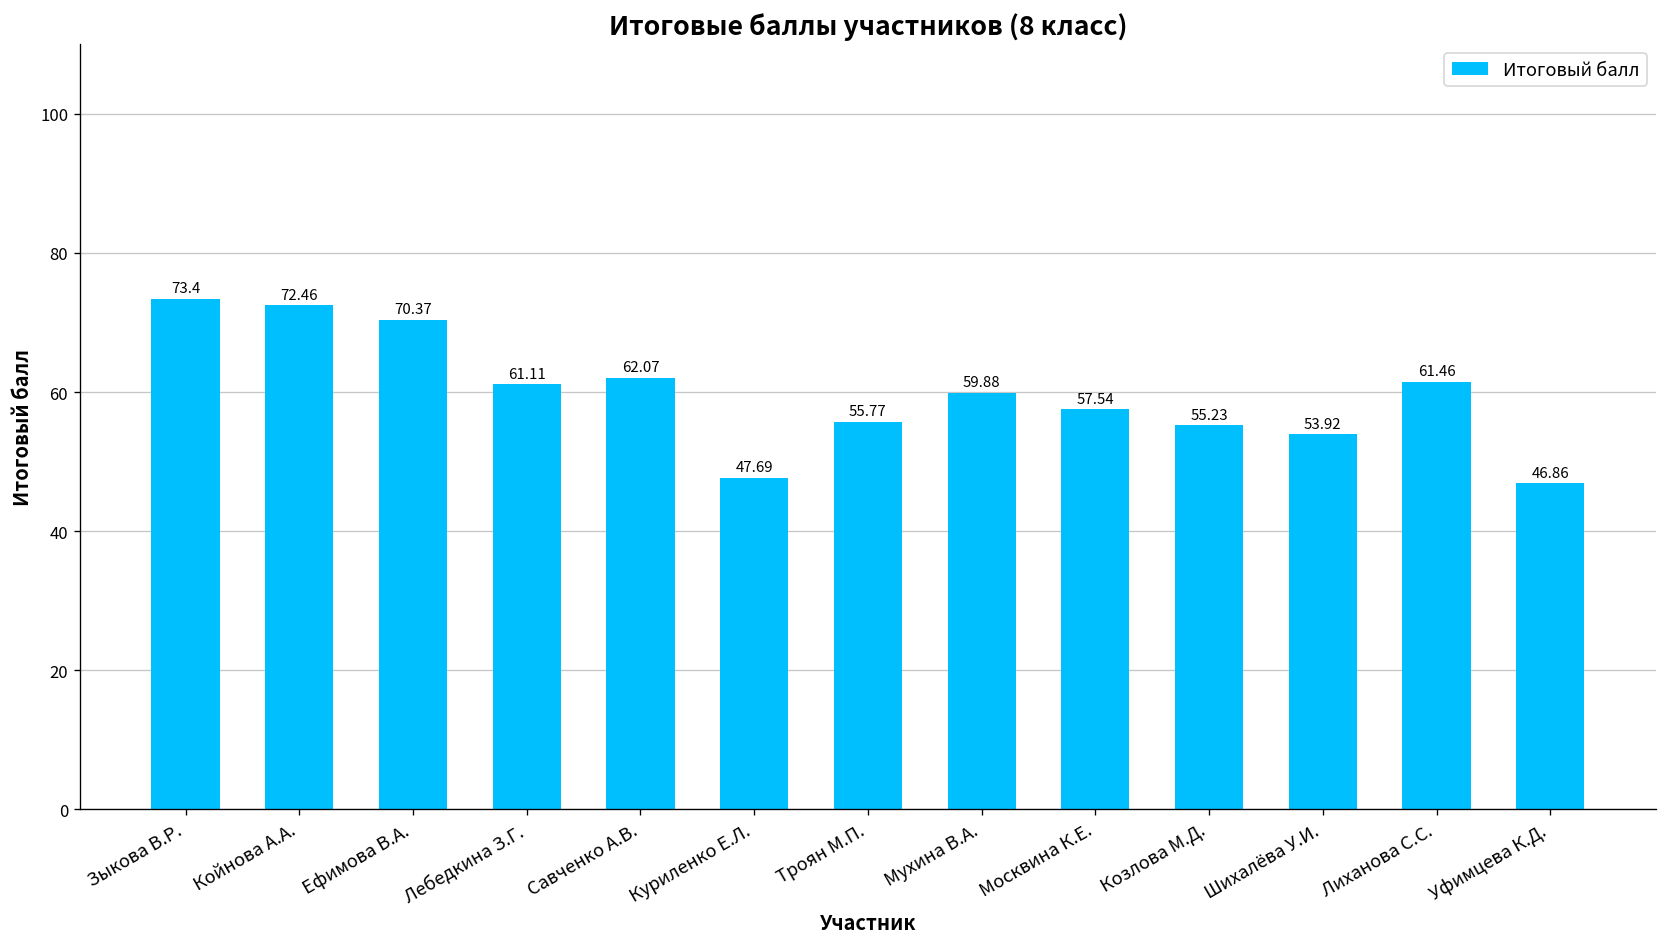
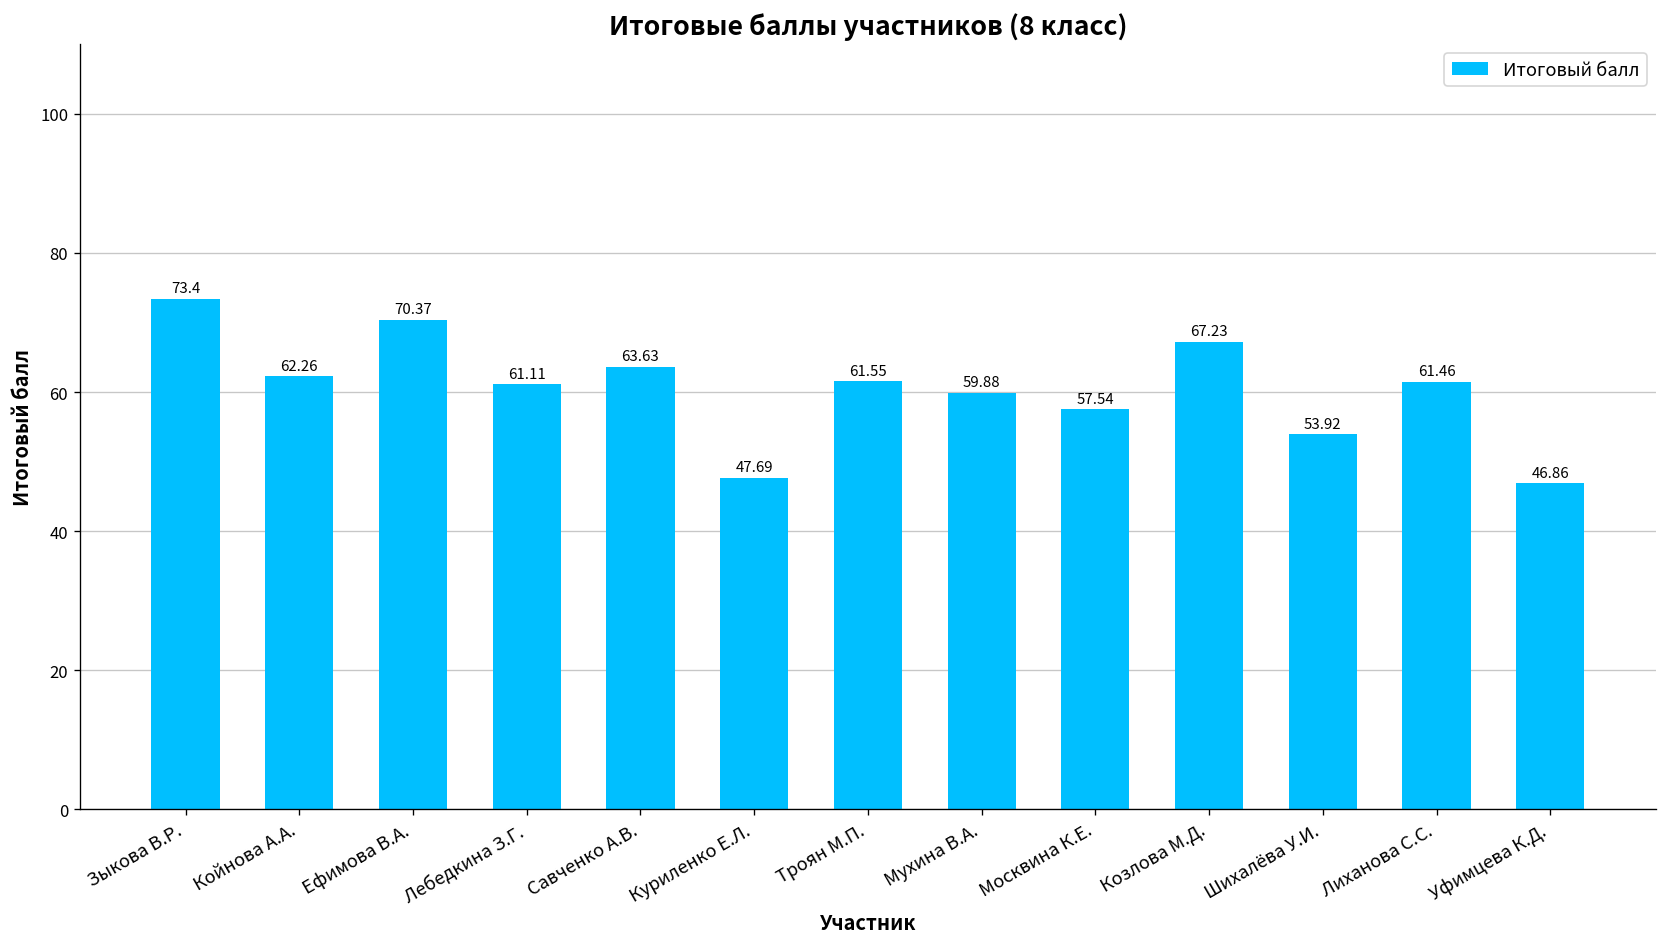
  {
    "Зыкова В.Р.": 73.4,
-   "Койнова А.А.": 72.46,
+   "Койнова А.А.": 62.26,
    "Ефимова В.А.": 70.37,
    "Лебедкина З.Г.": 61.11,
-   "Савченко А.В.": 62.07,
+   "Савченко А.В.": 63.63,
    "Куриленко Е.Л.": 47.69,
-   "Троян М.П.": 55.77,
+   "Троян М.П.": 61.55,
    "Мухина В.А.": 59.88,
    "Москвина К.Е.": 57.54,
-   "Козлова М.Д.": 55.23,
+   "Козлова М.Д.": 67.23,
    "Шихалёва У.И.": 53.92,
    "Лиханова С.С.": 61.46,
    "Уфимцева К.Д.": 46.86
  }
